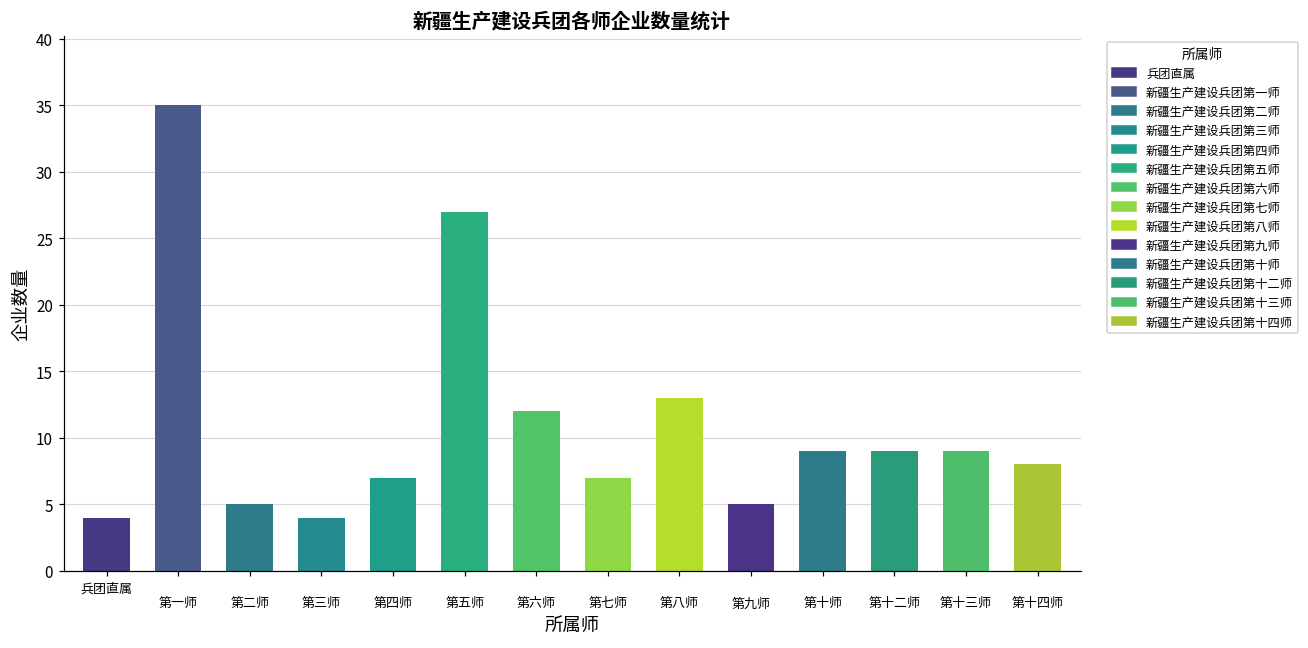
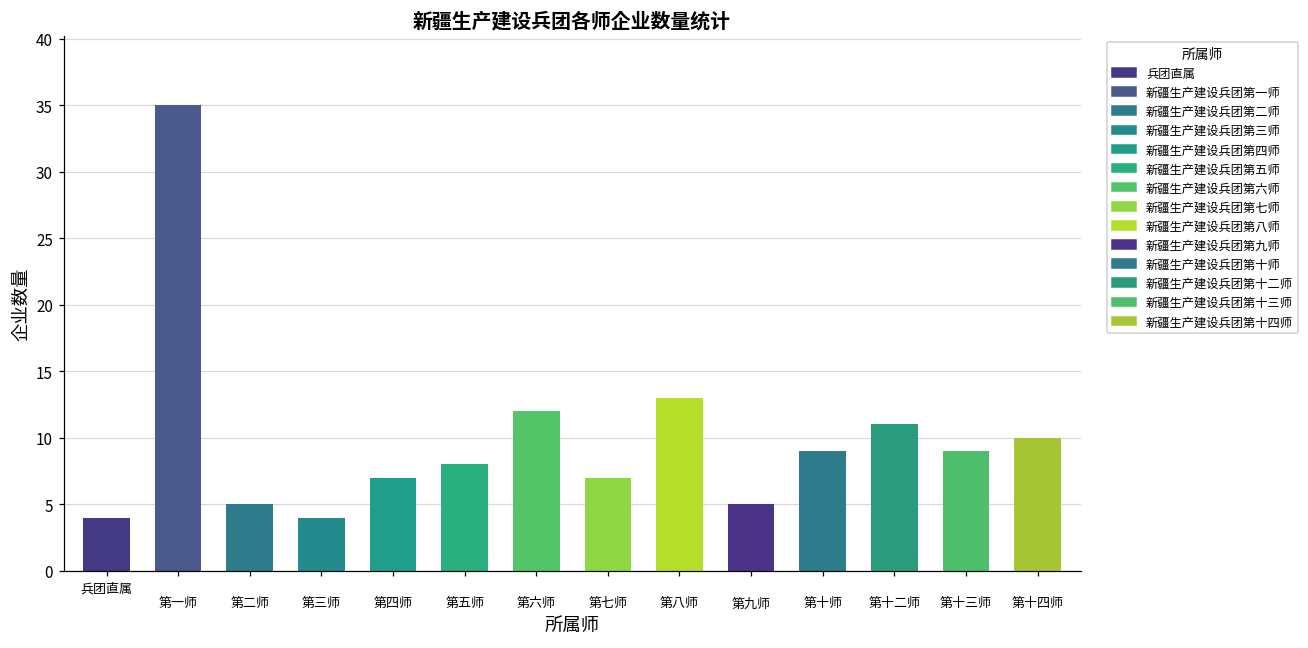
  {
    "兵团直属": 4,
    "第一师": 35,
    "第二师": 5,
    "第三师": 4,
    "第四师": 7,
-   "第五师": 27,
+   "第五师": 8,
    "第六师": 12,
    "第七师": 7,
    "第八师": 13,
    "第九师": 5,
    "第十师": 9,
-   "第十二师": 9,
+   "第十二师": 11,
    "第十三师": 9,
-   "第十四师": 8
+   "第十四师": 10
  }
